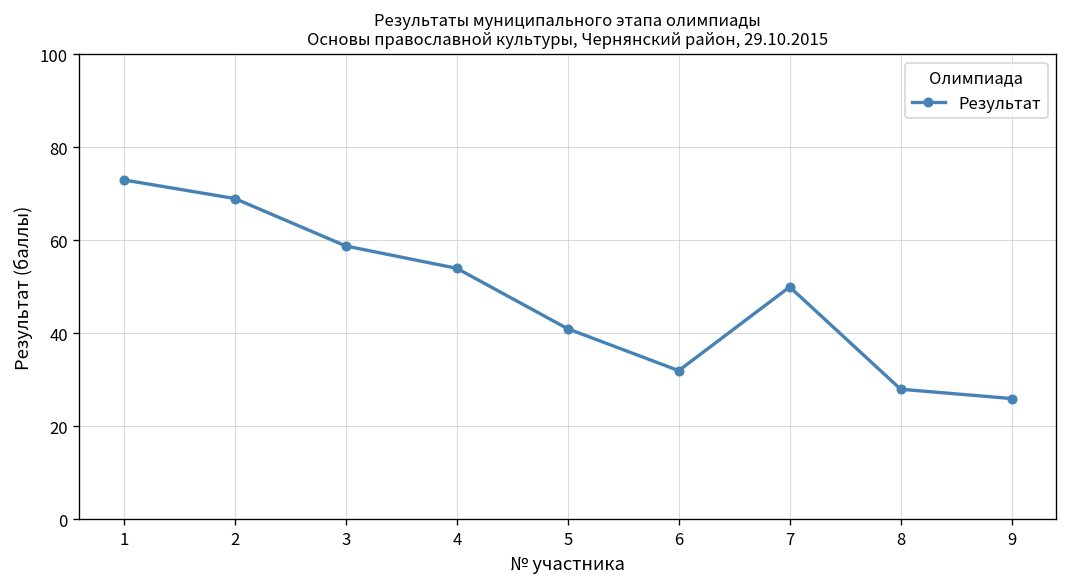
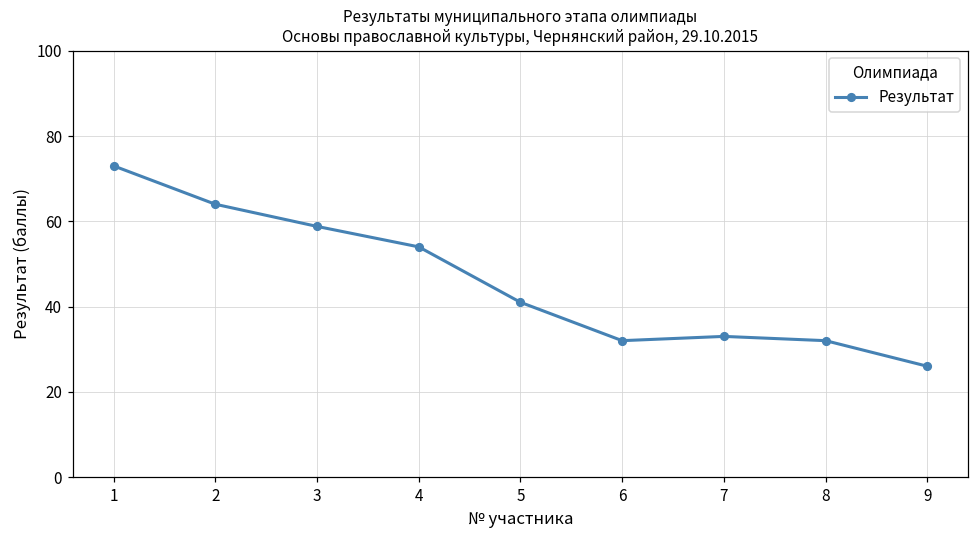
  {
    "1": 73,
-   "2": 69,
+   "2": 64,
    "3": 59,
    "4": 54,
    "5": 41,
    "6": 32,
-   "7": 50,
-   "8": 28,
+   "7": 33,
+   "8": 32,
    "9": 26
  }
